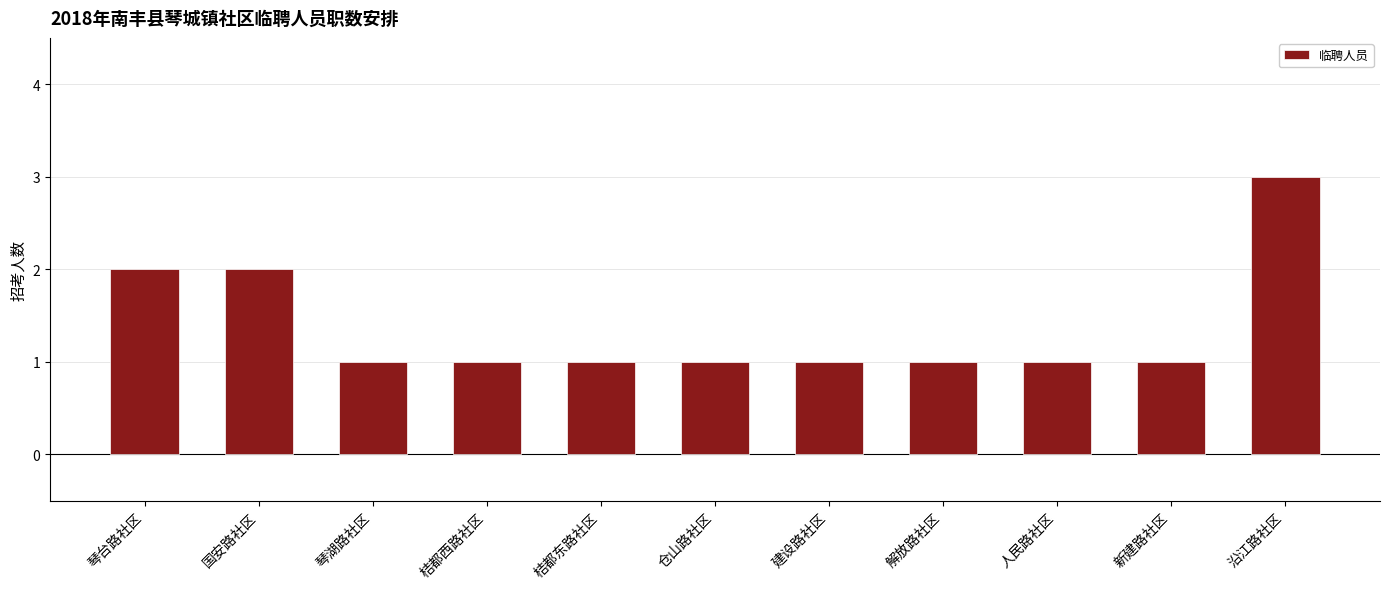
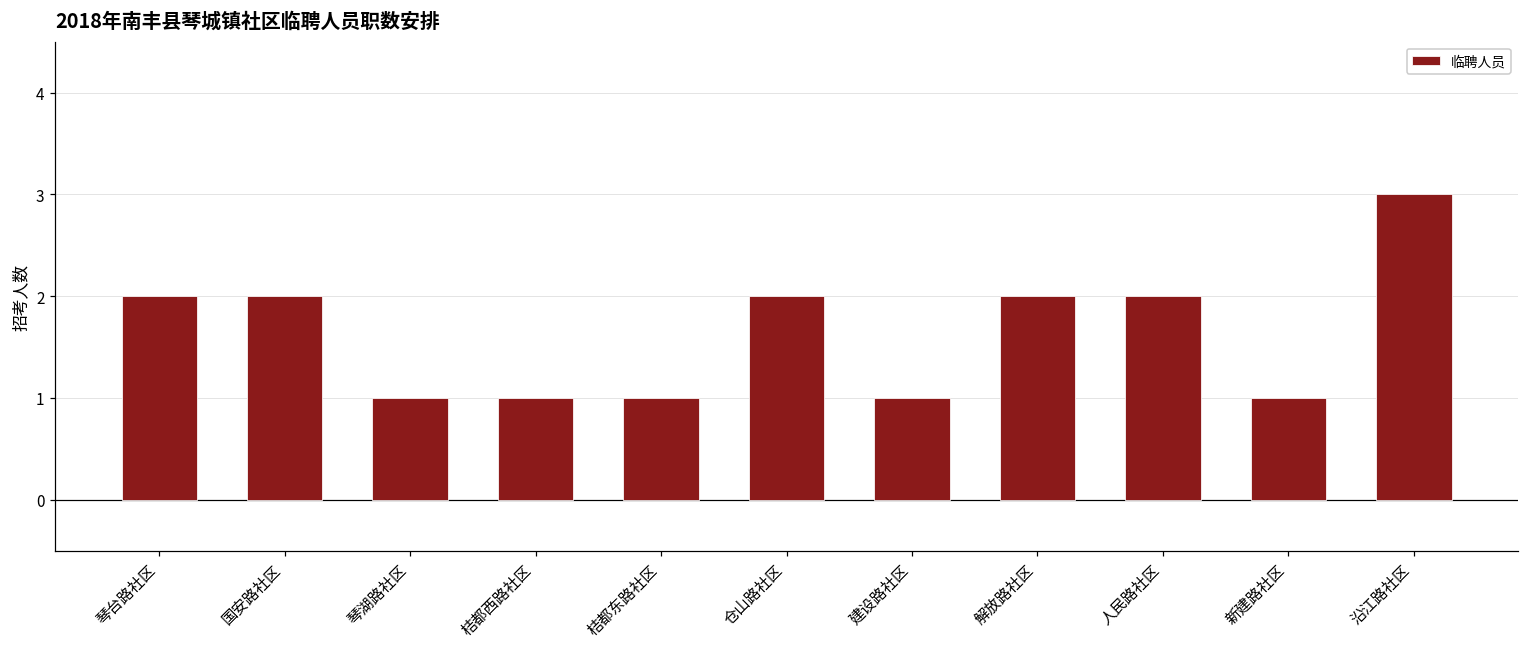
  {
    "琴台路社区": 2,
    "国安路社区": 2,
    "琴湖路社区": 1,
    "桔都西路社区": 1,
    "桔都东路社区": 1,
-   "仓山路社区": 1,
+   "仓山路社区": 2,
    "建设路社区": 1,
-   "解放路社区": 1,
-   "人民路社区": 1,
+   "解放路社区": 2,
+   "人民路社区": 2,
    "新建路社区": 1,
    "沿江路社区": 3
  }
